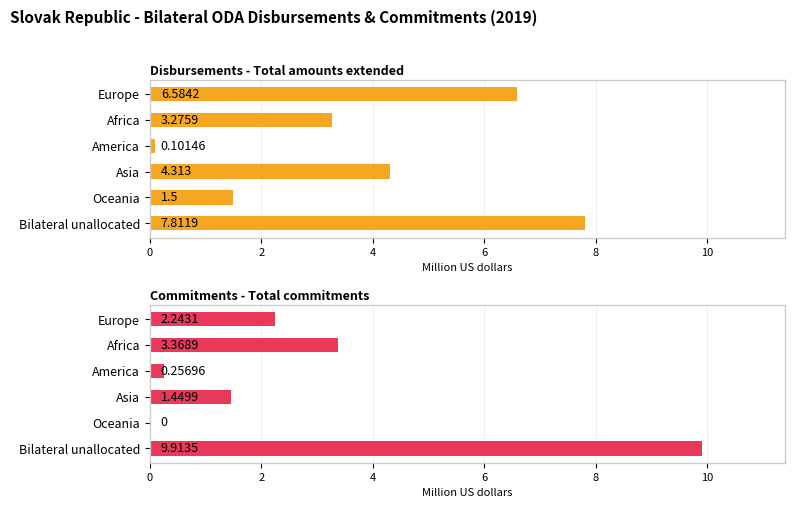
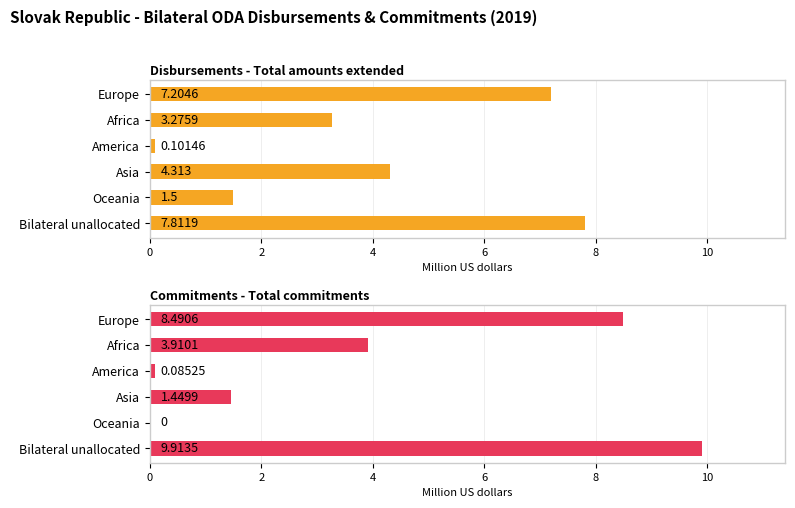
  {
    "Disbursements - Total amounts extended": {
-     "Europe": 6.5842,
+     "Europe": 7.2046,
      "Africa": 3.2759,
      "America": 0.10146,
      "Asia": 4.313,
      "Oceania": 1.5,
      "Bilateral unallocated": 7.8119
    },
    "Commitments - Total commitments": {
-     "Europe": 2.2431,
-     "Africa": 3.3689,
-     "America": 0.25696,
+     "Europe": 8.4906,
+     "Africa": 3.9101,
+     "America": 0.08525,
      "Asia": 1.4499,
      "Oceania": 0,
      "Bilateral unallocated": 9.9135
    }
  }
